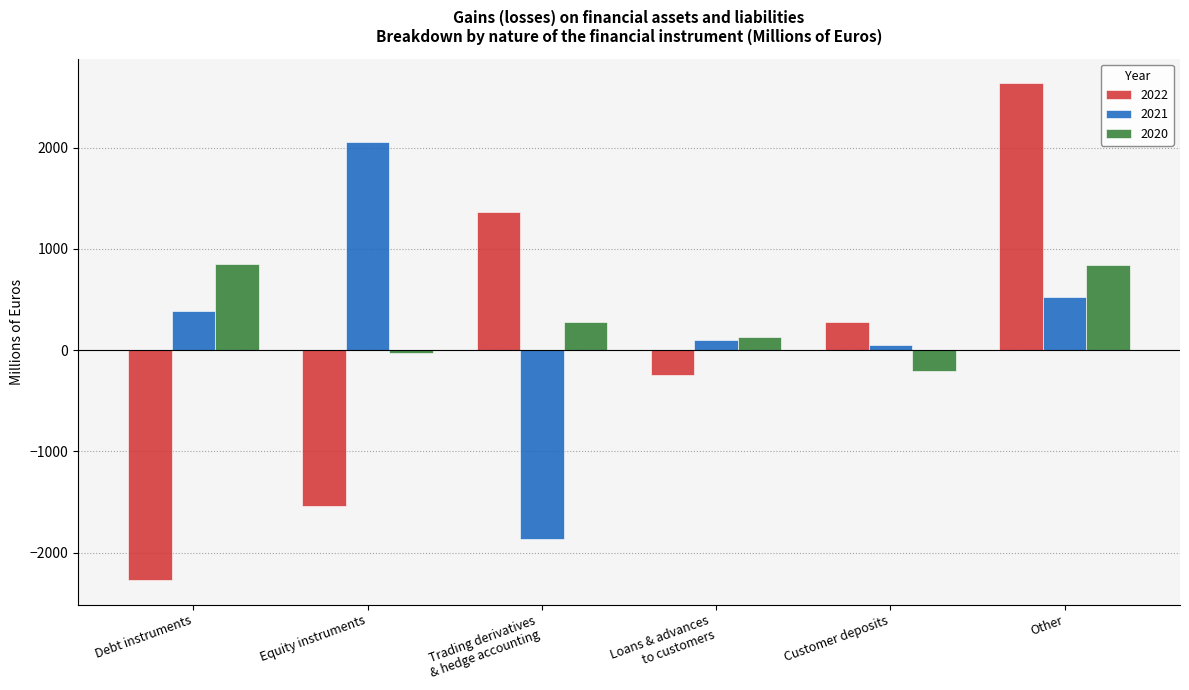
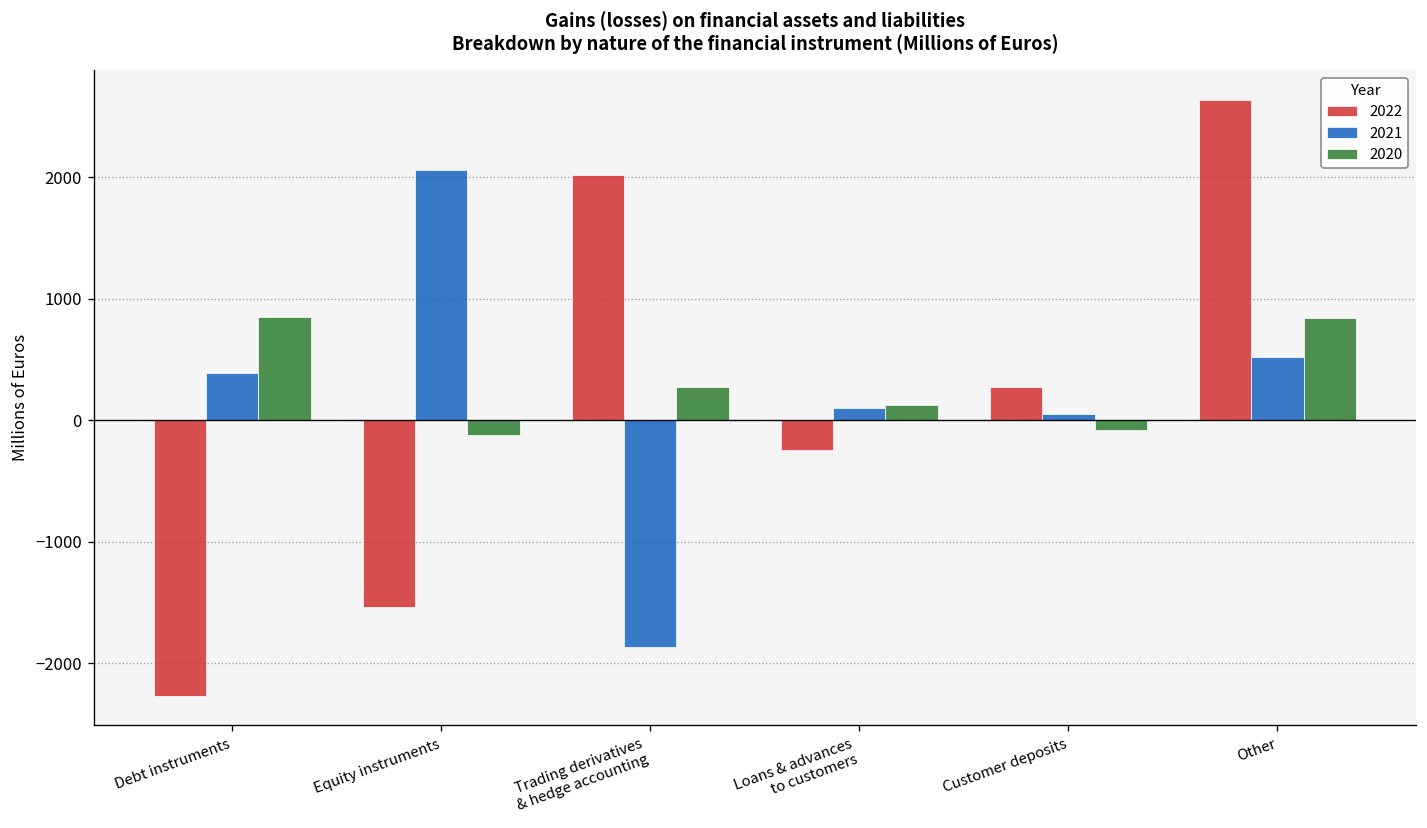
  {
    "2022": {
      "Debt instruments": -2270,
      "Equity instruments": -1540,
-     "Trading derivatives & hedge accounting": 1360,
+     "Trading derivatives & hedge accounting": 2020,
      "Loans & advances to customers": -240,
      "Customer deposits": 270,
      "Other": 2640
    },
    "2021": {
      "Debt instruments": 390,
      "Equity instruments": 2060,
      "Trading derivatives & hedge accounting": -1870,
      "Loans & advances to customers": 100,
      "Customer deposits": 60,
      "Other": 520
    },
    "2020": {
      "Debt instruments": 850,
-     "Equity instruments": -30,
+     "Equity instruments": -120,
      "Trading derivatives & hedge accounting": 280,
      "Loans & advances to customers": 130,
-     "Customer deposits": -200,
+     "Customer deposits": -80,
      "Other": 840
    }
  }
